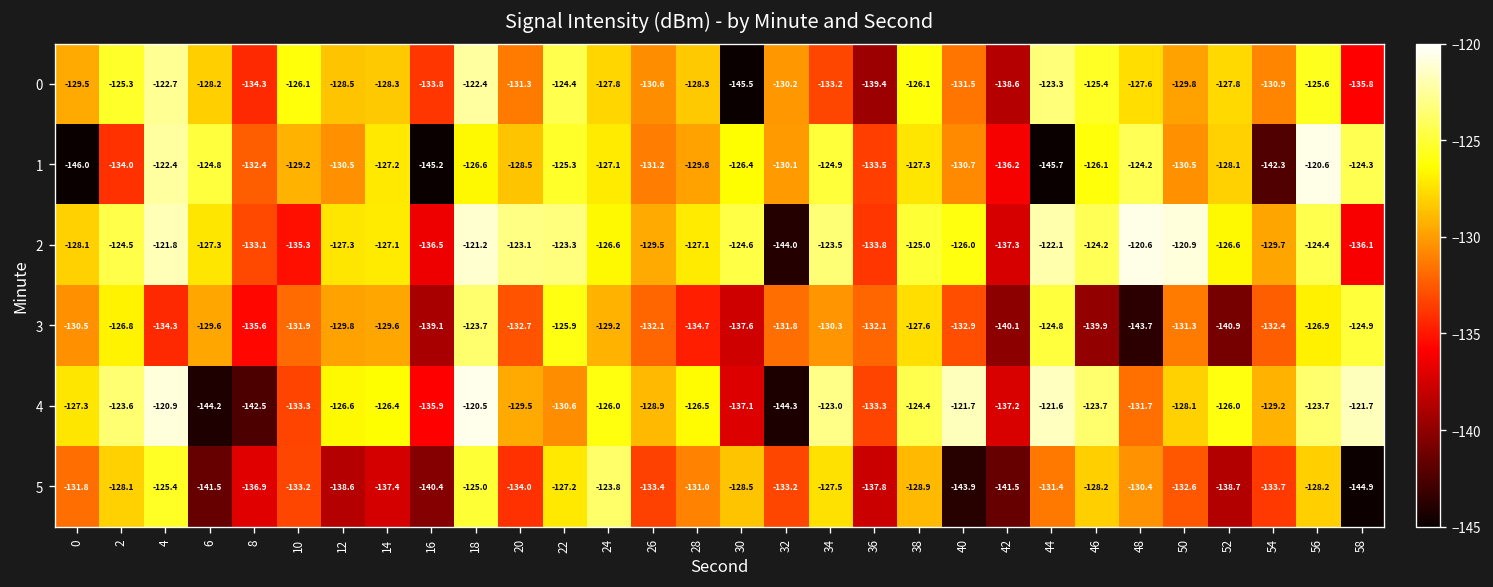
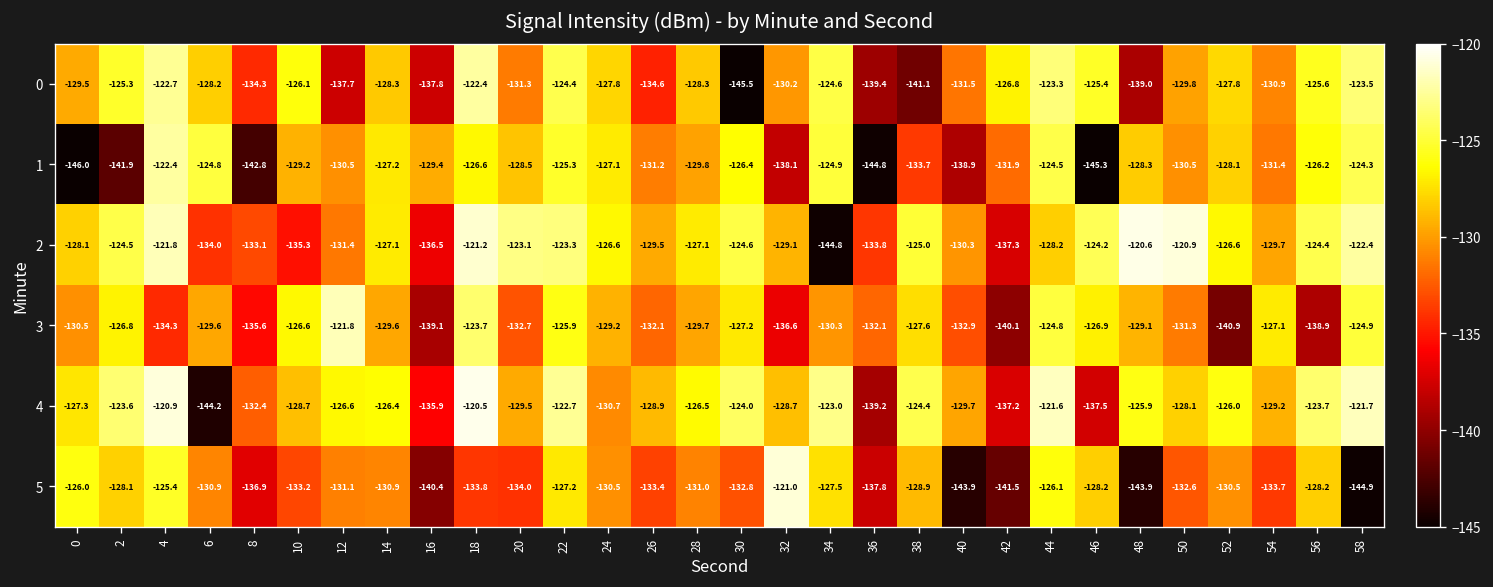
  {
    "0": {
      "0": -129.5,
      "2": -125.3,
      "4": -122.7,
      "6": -128.2,
      "8": -134.3,
      "10": -126.1,
-     "12": -128.5,
+     "12": -137.7,
      "14": -128.3,
-     "16": -133.8,
+     "16": -137.8,
      "18": -122.4,
      "20": -131.3,
      "22": -124.4,
      "24": -127.8,
-     "26": -130.6,
+     "26": -134.6,
      "28": -128.3,
      "30": -145.5,
      "32": -130.2,
-     "34": -133.2,
+     "34": -124.6,
      "36": -139.4,
-     "38": -126.1,
+     "38": -141.1,
      "40": -131.5,
-     "42": -138.6,
+     "42": -126.8,
      "44": -123.3,
      "46": -125.4,
-     "48": -127.6,
+     "48": -139.0,
      "50": -129.8,
      "52": -127.8,
      "54": -130.9,
      "56": -125.6,
-     "58": -135.8
+     "58": -123.5
    },
    "1": {
      "0": -146.0,
-     "2": -134.0,
+     "2": -141.9,
      "4": -122.4,
      "6": -124.8,
-     "8": -132.4,
+     "8": -142.8,
      "10": -129.2,
      "12": -130.5,
      "14": -127.2,
-     "16": -145.2,
+     "16": -129.4,
      "18": -126.6,
      "20": -128.5,
      "22": -125.3,
      "24": -127.1,
      "26": -131.2,
      "28": -129.8,
      "30": -126.4,
-     "32": -130.1,
+     "32": -138.1,
      "34": -124.9,
-     "36": -133.5,
-     "38": -127.3,
-     "40": -130.7,
-     "42": -136.2,
-     "44": -145.7,
-     "46": -126.1,
-     "48": -124.2,
+     "36": -144.8,
+     "38": -133.7,
+     "40": -138.9,
+     "42": -131.9,
+     "44": -124.5,
+     "46": -145.3,
+     "48": -128.3,
      "50": -130.5,
      "52": -128.1,
-     "54": -142.3,
-     "56": -120.6,
+     "54": -131.4,
+     "56": -126.2,
      "58": -124.3
    },
    "2": {
      "0": -128.1,
      "2": -124.5,
      "4": -121.8,
-     "6": -127.3,
+     "6": -134.0,
      "8": -133.1,
      "10": -135.3,
-     "12": -127.3,
+     "12": -131.4,
      "14": -127.1,
      "16": -136.5,
      "18": -121.2,
      "20": -123.1,
      "22": -123.3,
      "24": -126.6,
      "26": -129.5,
      "28": -127.1,
      "30": -124.6,
-     "32": -144.0,
-     "34": -123.5,
+     "32": -129.1,
+     "34": -144.8,
      "36": -133.8,
      "38": -125.0,
-     "40": -126.0,
+     "40": -130.3,
      "42": -137.3,
-     "44": -122.1,
+     "44": -128.2,
      "46": -124.2,
      "48": -120.6,
      "50": -120.9,
      "52": -126.6,
      "54": -129.7,
      "56": -124.4,
-     "58": -136.1
+     "58": -122.4
    },
    "3": {
      "0": -130.5,
      "2": -126.8,
      "4": -134.3,
      "6": -129.6,
      "8": -135.6,
-     "10": -131.9,
-     "12": -129.8,
+     "10": -126.6,
+     "12": -121.8,
      "14": -129.6,
      "16": -139.1,
      "18": -123.7,
      "20": -132.7,
      "22": -125.9,
      "24": -129.2,
      "26": -132.1,
-     "28": -134.7,
-     "30": -137.6,
-     "32": -131.8,
+     "28": -129.7,
+     "30": -127.2,
+     "32": -136.6,
      "34": -130.3,
      "36": -132.1,
      "38": -127.6,
      "40": -132.9,
      "42": -140.1,
      "44": -124.8,
-     "46": -139.9,
-     "48": -143.7,
+     "46": -126.9,
+     "48": -129.1,
      "50": -131.3,
      "52": -140.9,
-     "54": -132.4,
-     "56": -126.9,
+     "54": -127.1,
+     "56": -138.9,
      "58": -124.9
    },
    "4": {
      "0": -127.3,
      "2": -123.6,
      "4": -120.9,
      "6": -144.2,
-     "8": -142.5,
-     "10": -133.3,
+     "8": -132.4,
+     "10": -128.7,
      "12": -126.6,
      "14": -126.4,
      "16": -135.9,
      "18": -120.5,
      "20": -129.5,
-     "22": -130.6,
-     "24": -126.0,
+     "22": -122.7,
+     "24": -130.7,
      "26": -128.9,
      "28": -126.5,
-     "30": -137.1,
-     "32": -144.3,
+     "30": -124.0,
+     "32": -128.7,
      "34": -123.0,
-     "36": -133.3,
+     "36": -139.2,
      "38": -124.4,
-     "40": -121.7,
+     "40": -129.7,
      "42": -137.2,
      "44": -121.6,
-     "46": -123.7,
-     "48": -131.7,
+     "46": -137.5,
+     "48": -125.9,
      "50": -128.1,
      "52": -126.0,
      "54": -129.2,
      "56": -123.7,
      "58": -121.7
    },
    "5": {
-     "0": -131.8,
+     "0": -126.0,
      "2": -128.1,
      "4": -125.4,
-     "6": -141.5,
+     "6": -130.9,
      "8": -136.9,
      "10": -133.2,
-     "12": -138.6,
-     "14": -137.4,
+     "12": -131.1,
+     "14": -130.9,
      "16": -140.4,
-     "18": -125.0,
+     "18": -133.8,
      "20": -134.0,
      "22": -127.2,
-     "24": -123.8,
+     "24": -130.5,
      "26": -133.4,
      "28": -131.0,
-     "30": -128.5,
-     "32": -133.2,
+     "30": -132.8,
+     "32": -121.0,
      "34": -127.5,
      "36": -137.8,
      "38": -128.9,
      "40": -143.9,
      "42": -141.5,
-     "44": -131.4,
+     "44": -126.1,
      "46": -128.2,
-     "48": -130.4,
+     "48": -143.9,
      "50": -132.6,
-     "52": -138.7,
+     "52": -130.5,
      "54": -133.7,
      "56": -128.2,
      "58": -144.9
    }
  }
